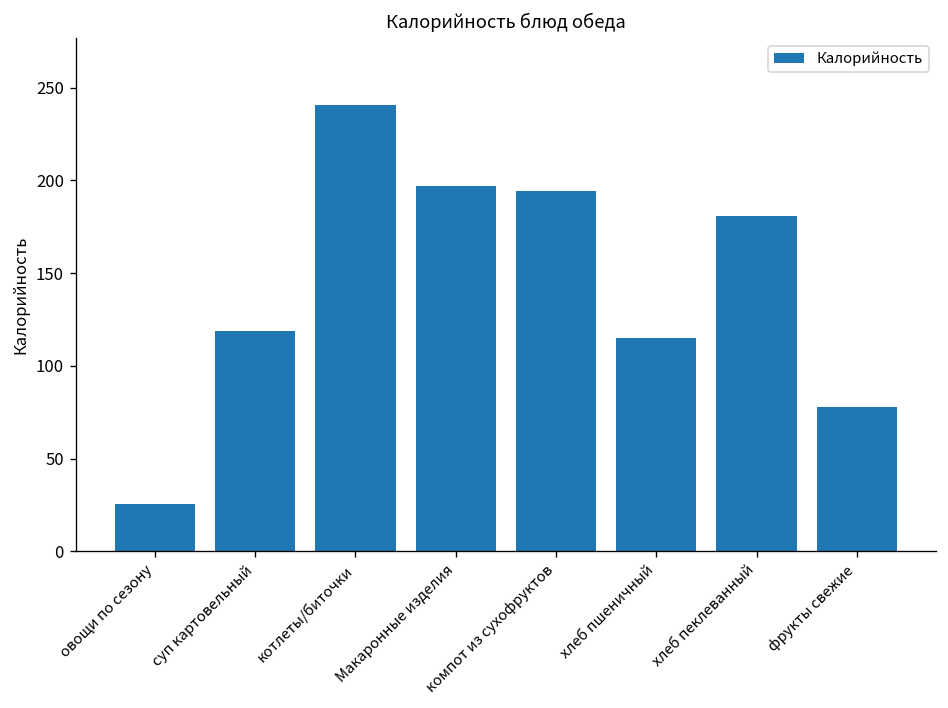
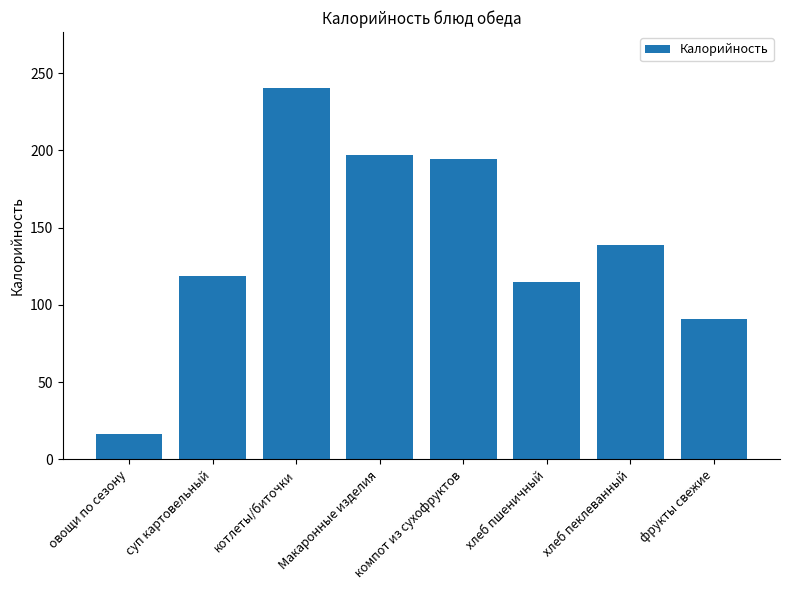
  {
-   "овощи по сезону": 26,
+   "овощи по сезону": 16,
    "суп картовельный": 119,
    "котлеты/биточки": 241,
    "Макаронные изделия": 197,
    "компот из сухофруктов": 194,
    "хлеб пшеничный": 115,
-   "хлеб пеклеванный": 181,
-   "фрукты свежие": 78
+   "хлеб пеклеванный": 139,
+   "фрукты свежие": 91
  }
